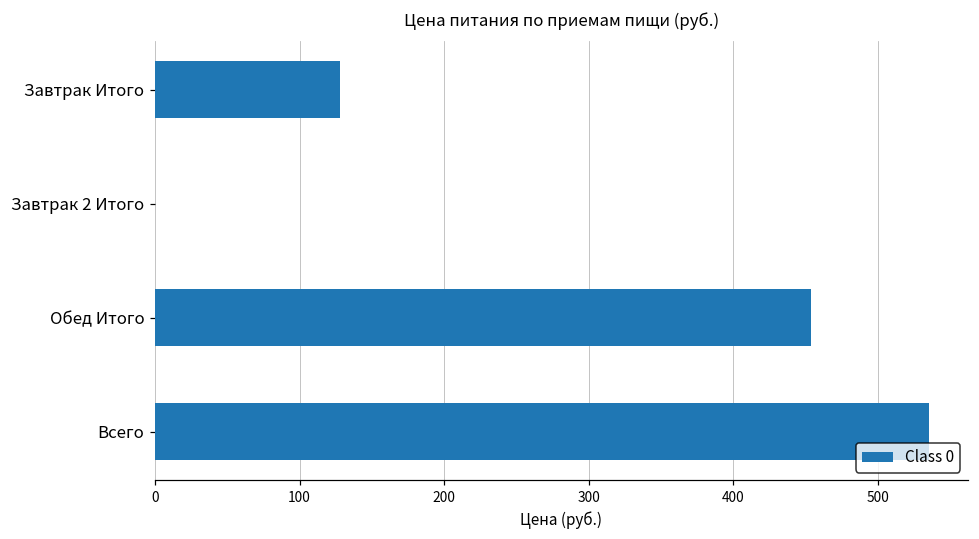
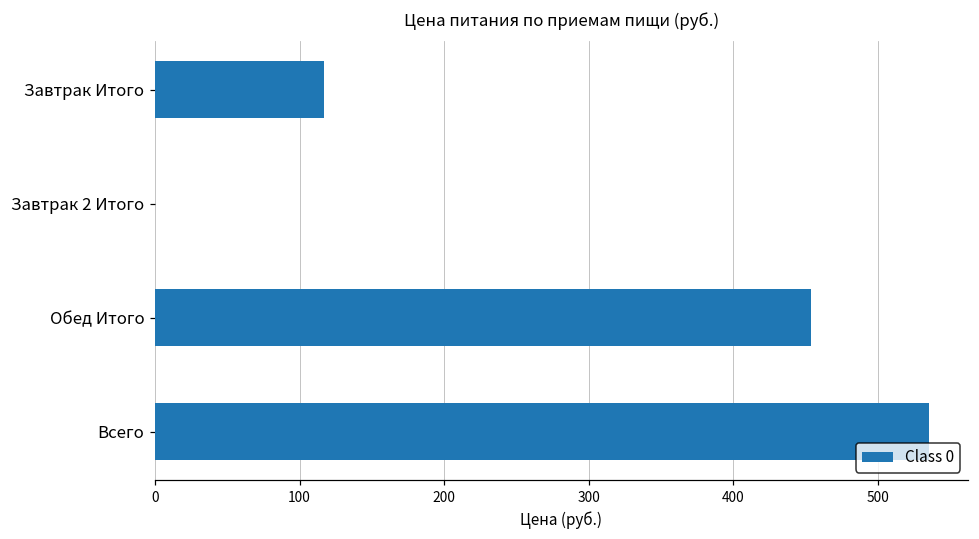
  {
-   "Завтрак Итого": 128,
+   "Завтрак Итого": 117,
    "Завтрак 2 Итого": 0,
    "Обед Итого": 454,
    "Всего": 535
  }
